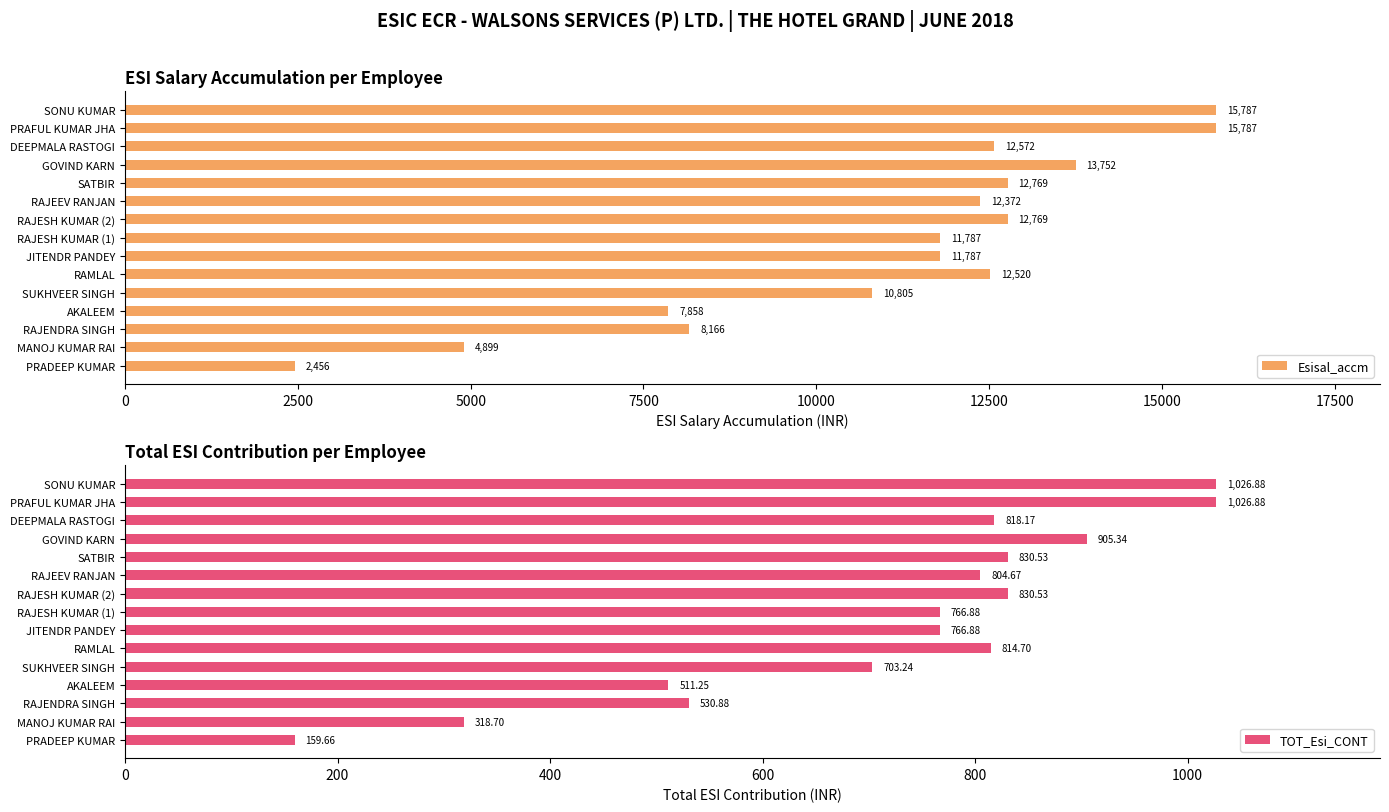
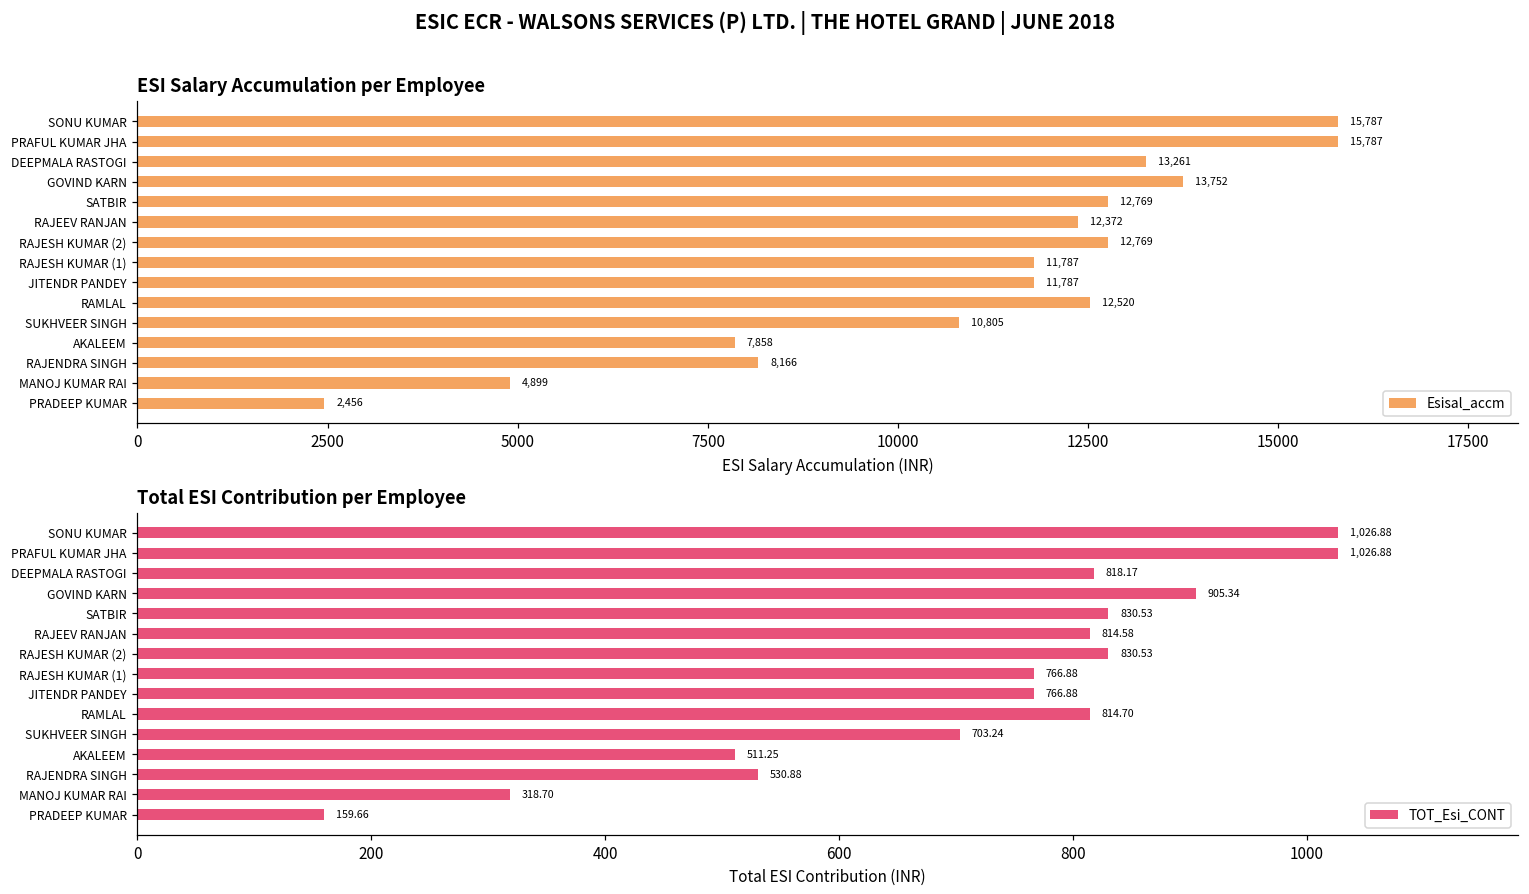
  {
    "ESI Salary Accumulation per Employee": {
      "SONU KUMAR": "15,787",
      "PRAFUL KUMAR JHA": "15,787",
-     "DEEPMALA RASTOGI": "12,572",
+     "DEEPMALA RASTOGI": "13,261",
      "GOVIND KARN": "13,752",
      "SATBIR": "12,769",
      "RAJEEV RANJAN": "12,372",
      "RAJESH KUMAR (2)": "12,769",
      "RAJESH KUMAR (1)": "11,787",
      "JITENDR PANDEY": "11,787",
      "RAMLAL": "12,520",
      "SUKHVEER SINGH": "10,805",
      "AKALEEM": "7,858",
      "RAJENDRA SINGH": "8,166",
      "MANOJ KUMAR RAI": "4,899",
      "PRADEEP KUMAR": "2,456"
    },
    "Total ESI Contribution per Employee": {
      "SONU KUMAR": "1,026.88",
      "PRAFUL KUMAR JHA": "1,026.88",
      "DEEPMALA RASTOGI": "818.17",
      "GOVIND KARN": "905.34",
      "SATBIR": "830.53",
-     "RAJEEV RANJAN": "804.67",
+     "RAJEEV RANJAN": "814.58",
      "RAJESH KUMAR (2)": "830.53",
      "RAJESH KUMAR (1)": "766.88",
      "JITENDR PANDEY": "766.88",
      "RAMLAL": "814.70",
      "SUKHVEER SINGH": "703.24",
      "AKALEEM": "511.25",
      "RAJENDRA SINGH": "530.88",
      "MANOJ KUMAR RAI": "318.70",
      "PRADEEP KUMAR": "159.66"
    }
  }
